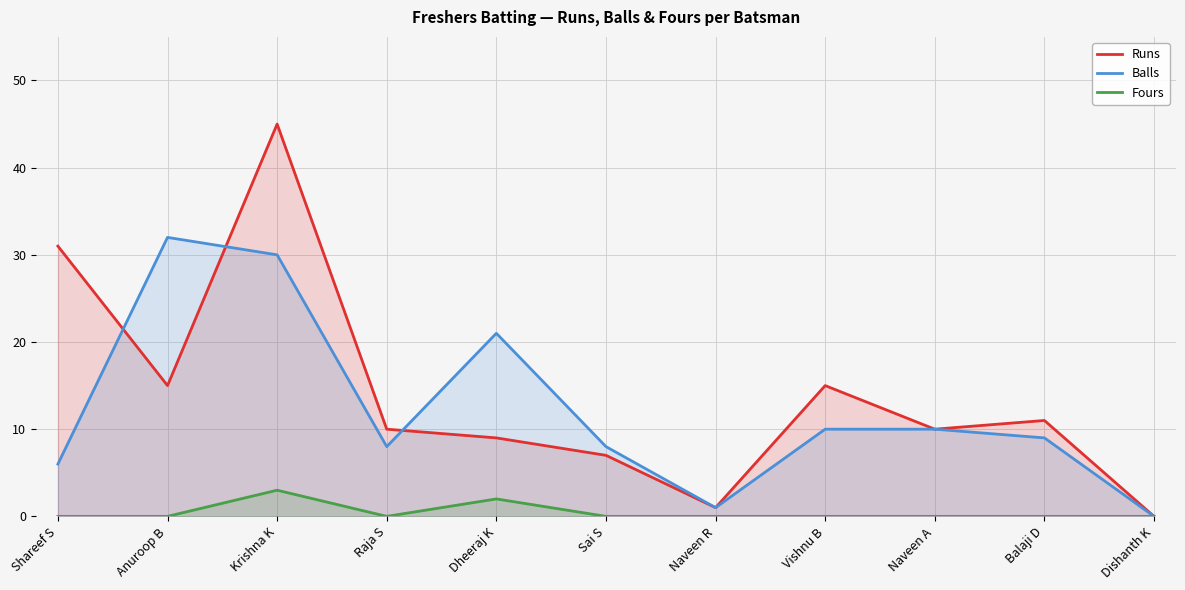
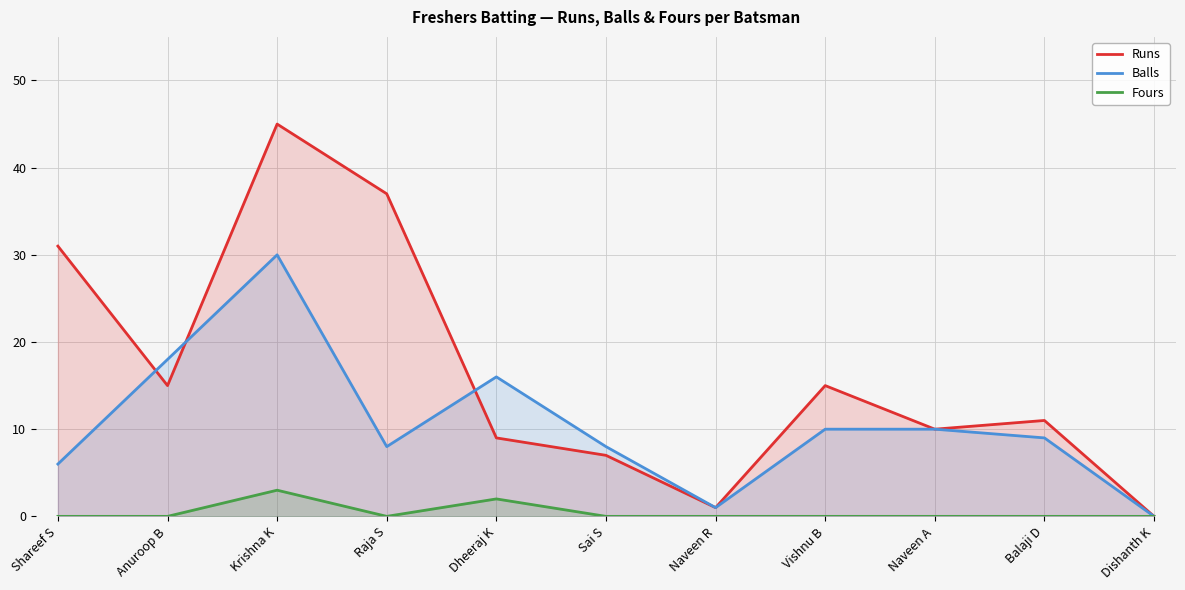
  {
    "Runs": {
      "Shareef S": 31,
      "Anuroop B": 15,
      "Krishna K": 45,
-     "Raja S": 10,
+     "Raja S": 37,
      "Dheeraj K": 9,
      "Sai S": 7,
      "Vishnu B": 15,
      "Balaji D": 11
    },
    "Balls": {
      "Shareef S": 6,
-     "Anuroop B": 32,
+     "Anuroop B": 18,
      "Krishna K": 30,
      "Raja S": 8,
-     "Dheeraj K": 21,
+     "Dheeraj K": 16,
      "Sai S": 8,
      "Vishnu B": 10,
      "Balaji D": 9
    },
    "Fours": {
      "Shareef S": 0,
      "Anuroop B": 0,
      "Krishna K": 3,
      "Raja S": 0,
      "Dheeraj K": 2,
      "Sai S": 0,
      "Naveen R": 0,
      "Vishnu B": 0,
      "Naveen A": 0,
      "Balaji D": 0
    }
  }
